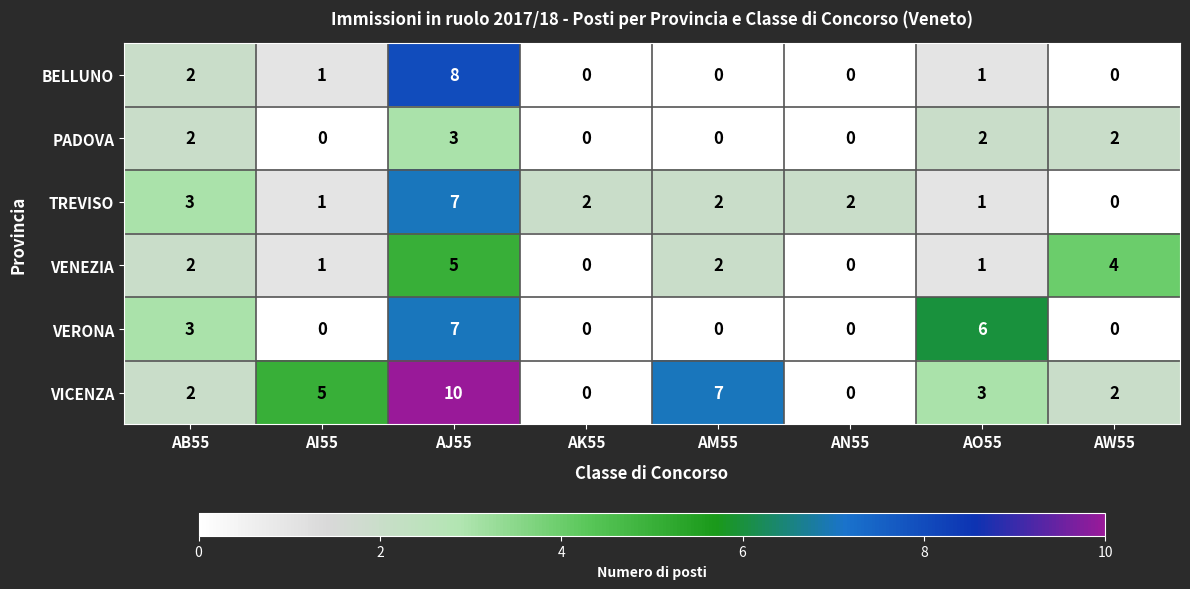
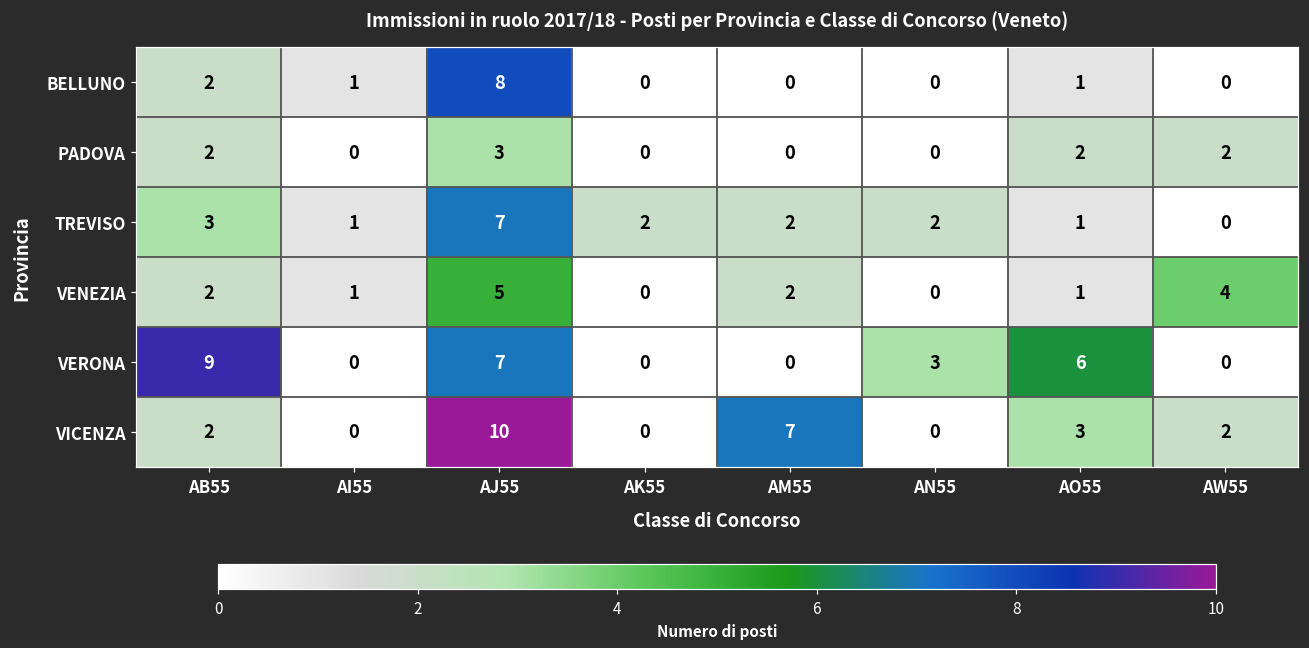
  {
    "BELLUNO": {
      "AB55": 2,
      "AI55": 1,
      "AJ55": 8,
      "AK55": 0,
      "AM55": 0,
      "AN55": 0,
      "AO55": 1,
      "AW55": 0
    },
    "PADOVA": {
      "AB55": 2,
      "AI55": 0,
      "AJ55": 3,
      "AK55": 0,
      "AM55": 0,
      "AN55": 0,
      "AO55": 2,
      "AW55": 2
    },
    "TREVISO": {
      "AB55": 3,
      "AI55": 1,
      "AJ55": 7,
      "AK55": 2,
      "AM55": 2,
      "AN55": 2,
      "AO55": 1,
      "AW55": 0
    },
    "VENEZIA": {
      "AB55": 2,
      "AI55": 1,
      "AJ55": 5,
      "AK55": 0,
      "AM55": 2,
      "AN55": 0,
      "AO55": 1,
      "AW55": 4
    },
    "VERONA": {
-     "AB55": 3,
+     "AB55": 9,
      "AI55": 0,
      "AJ55": 7,
      "AK55": 0,
      "AM55": 0,
-     "AN55": 0,
+     "AN55": 3,
      "AO55": 6,
      "AW55": 0
    },
    "VICENZA": {
      "AB55": 2,
-     "AI55": 5,
+     "AI55": 0,
      "AJ55": 10,
      "AK55": 0,
      "AM55": 7,
      "AN55": 0,
      "AO55": 3,
      "AW55": 2
    }
  }
